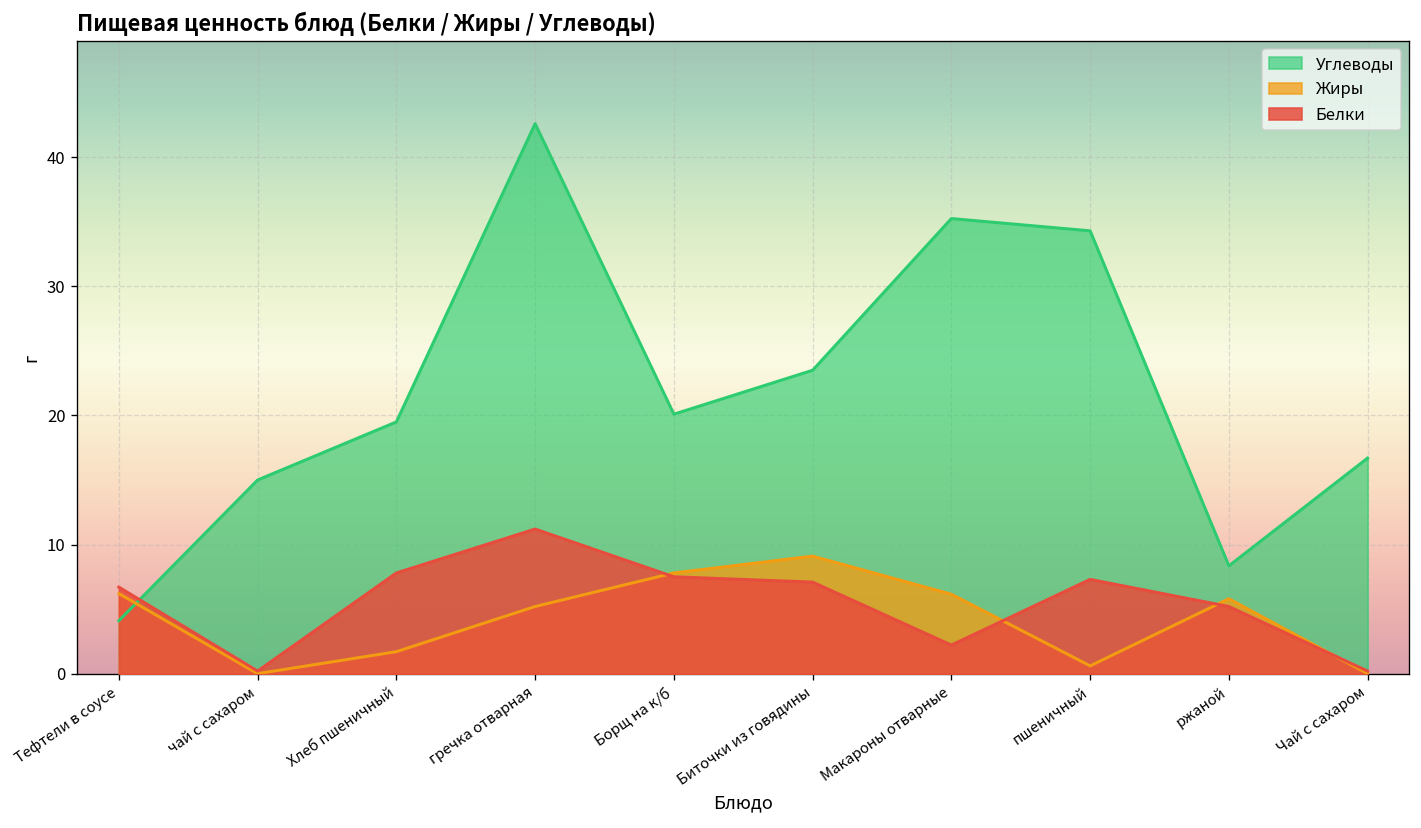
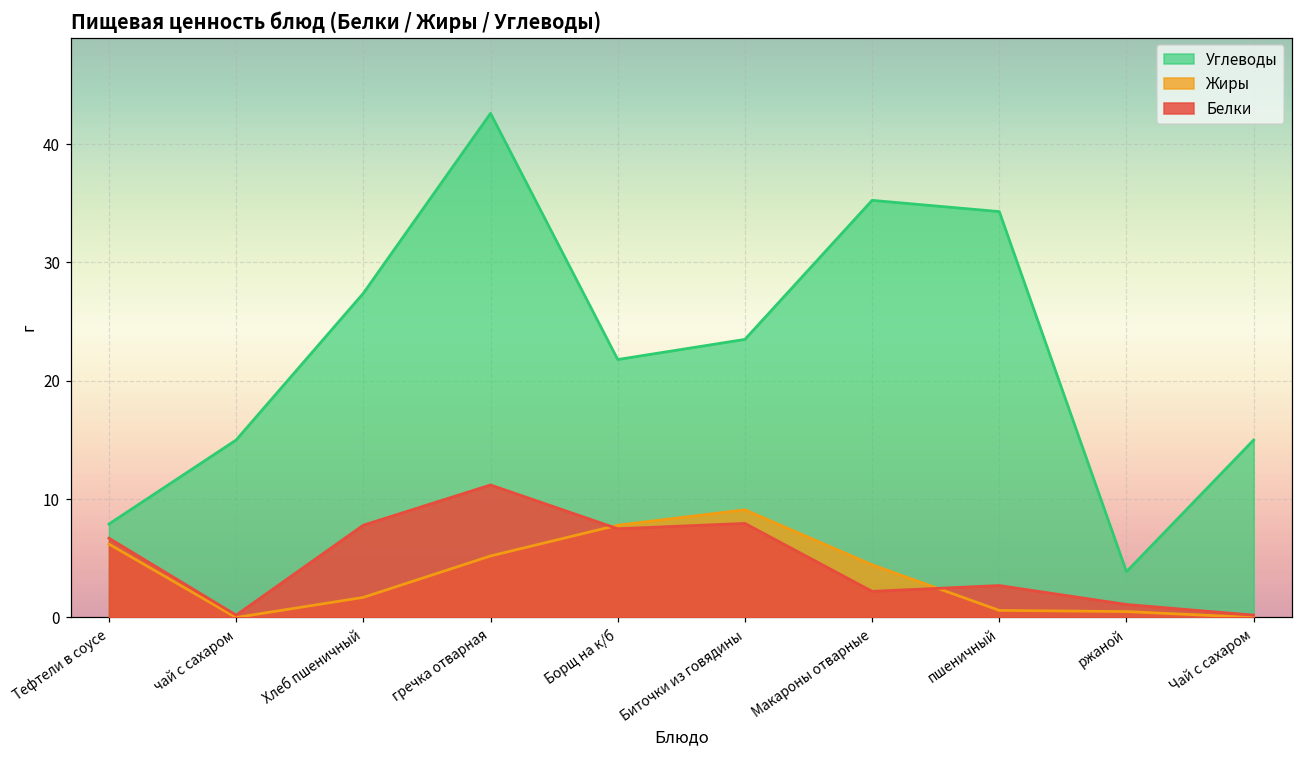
  {
    "Углеводы": {
-     "Тефтели в соусе": 4.1,
+     "Тефтели в соусе": 7.9,
      "чай с сахаром": 15.0,
-     "Хлеб пшеничный": 19.5,
+     "Хлеб пшеничный": 27.4,
      "гречка отварная": 42.6,
-     "Борщ на к/б": 20.1,
+     "Борщ на к/б": 21.8,
      "Биточки из говядины": 23.5,
      "Макароны отварные": 35.3,
      "пшеничный": 34.3,
-     "ржаной": 8.4,
-     "Чай с сахаром": 16.7
+     "ржаной": 3.9,
+     "Чай с сахаром": 15.0
    },
    "Жиры": {
      "Тефтели в соусе": 6.2,
      "Хлеб пшеничный": 1.7,
      "гречка отварная": 5.2,
      "Борщ на к/б": 7.8,
      "Биточки из говядины": 9.1,
-     "Макароны отварные": 6.2,
+     "Макароны отварные": 4.5,
      "пшеничный": 0.6,
-     "ржаной": 5.8
+     "ржаной": 0.5
    },
    "Белки": {
      "Тефтели в соусе": 6.7,
      "Хлеб пшеничный": 7.8,
      "гречка отварная": 11.2,
      "Борщ на к/б": 7.5,
-     "Биточки из говядины": 7.1,
+     "Биточки из говядины": 8.0,
      "Макароны отварные": 2.2,
-     "пшеничный": 7.3,
-     "ржаной": 5.2
+     "пшеничный": 2.7,
+     "ржаной": 1.1
    }
  }
